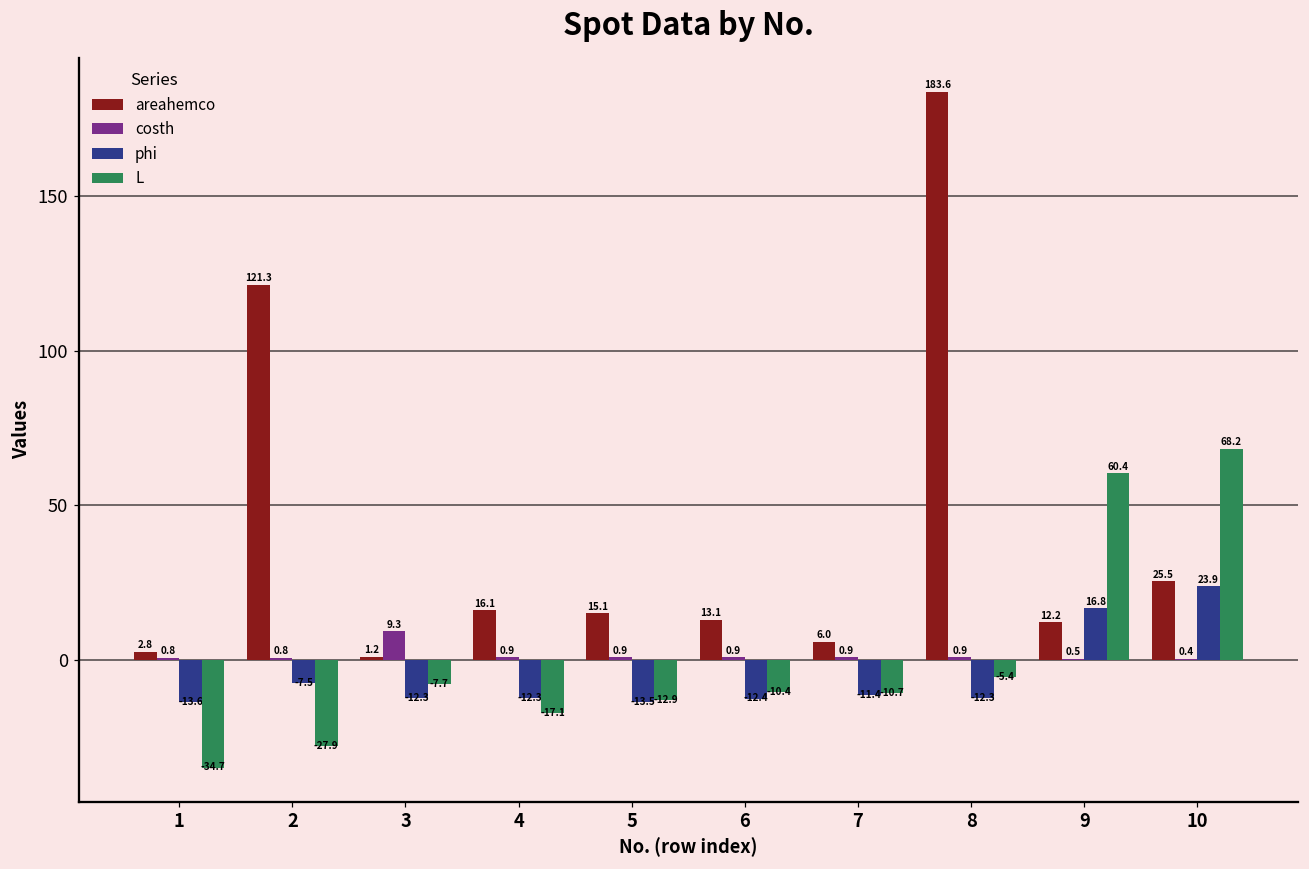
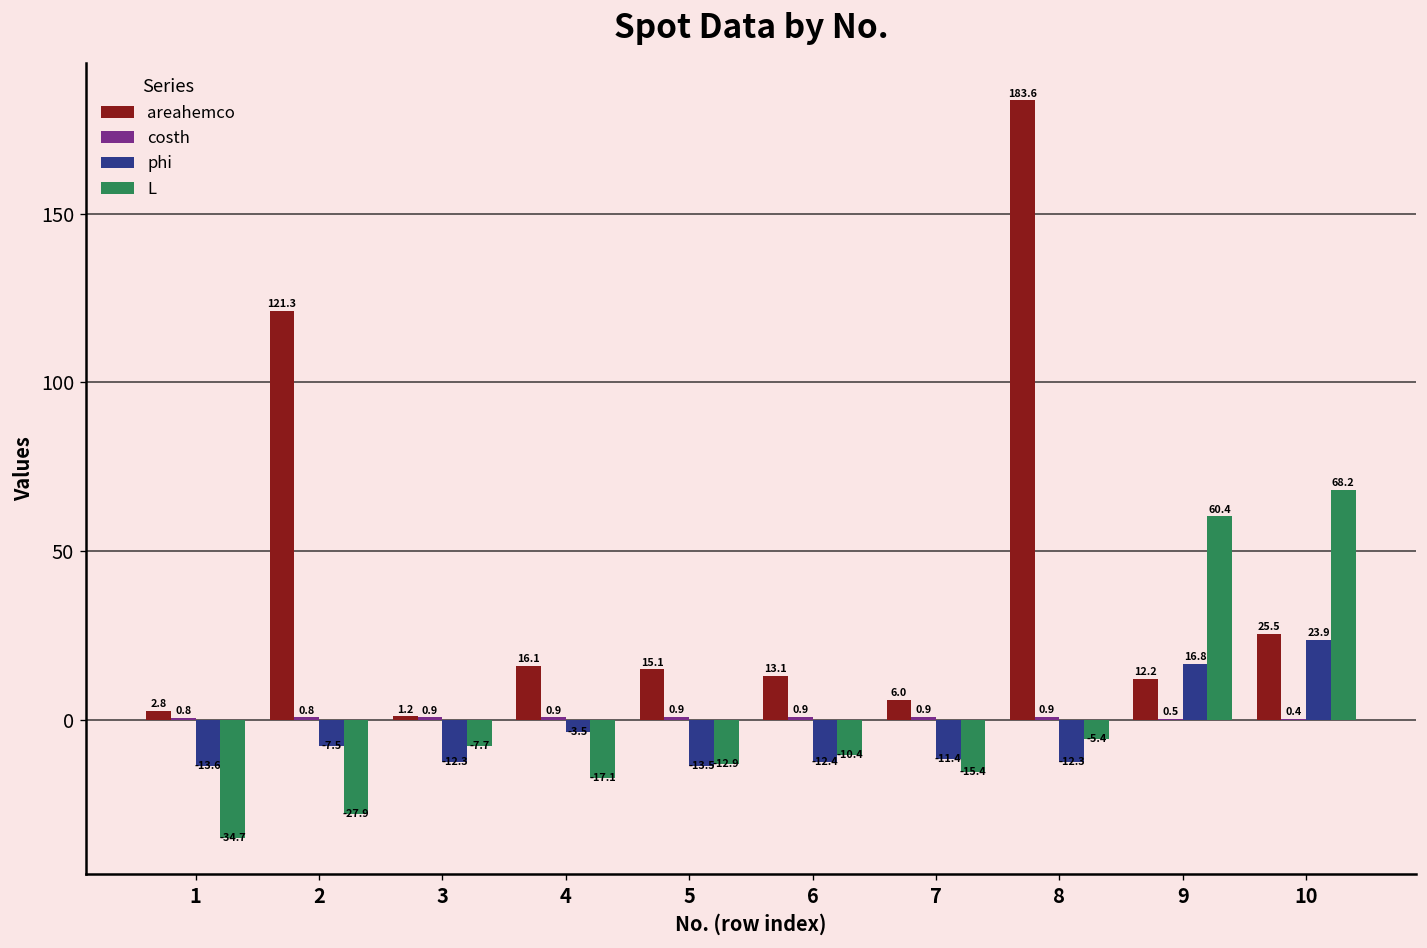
  {
    "areahemco": {
      "1": 2.8,
      "2": 121.3,
      "3": 1.2,
      "4": 16.1,
      "5": 15.1,
      "6": 13.1,
      "7": 6.0,
      "8": 183.6,
      "9": 12.2,
      "10": 25.5
    },
    "costh": {
      "1": 0.8,
      "2": 0.8,
-     "3": 9.3,
+     "3": 0.9,
      "4": 0.9,
      "5": 0.9,
      "6": 0.9,
      "7": 0.9,
      "8": 0.9,
      "9": 0.5,
      "10": 0.4
    },
    "phi": {
      "1": -13.6,
      "2": -7.5,
      "3": -12.3,
-     "4": -12.3,
+     "4": -3.5,
      "5": -13.5,
      "6": -12.4,
      "7": -11.4,
      "8": -12.3,
      "9": 16.8,
      "10": 23.9
    },
    "L": {
      "1": -34.7,
      "2": -27.9,
      "3": -7.7,
      "4": -17.1,
      "5": -12.9,
      "6": -10.4,
-     "7": -10.7,
+     "7": -15.4,
      "8": -5.4,
      "9": 60.4,
      "10": 68.2
    }
  }
